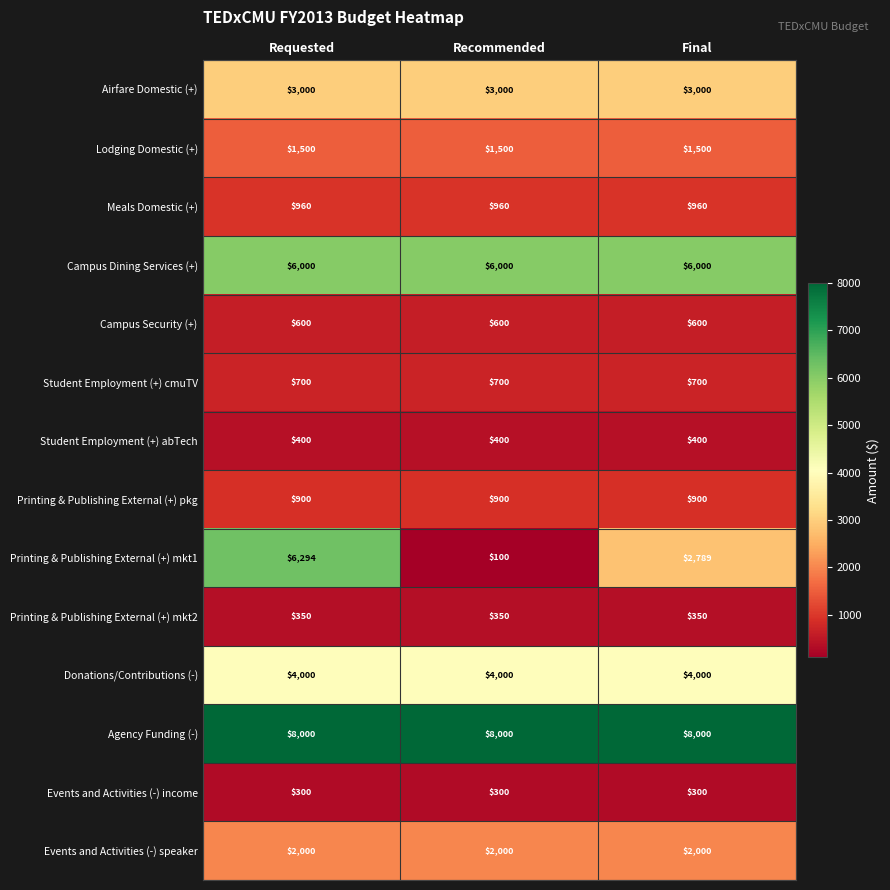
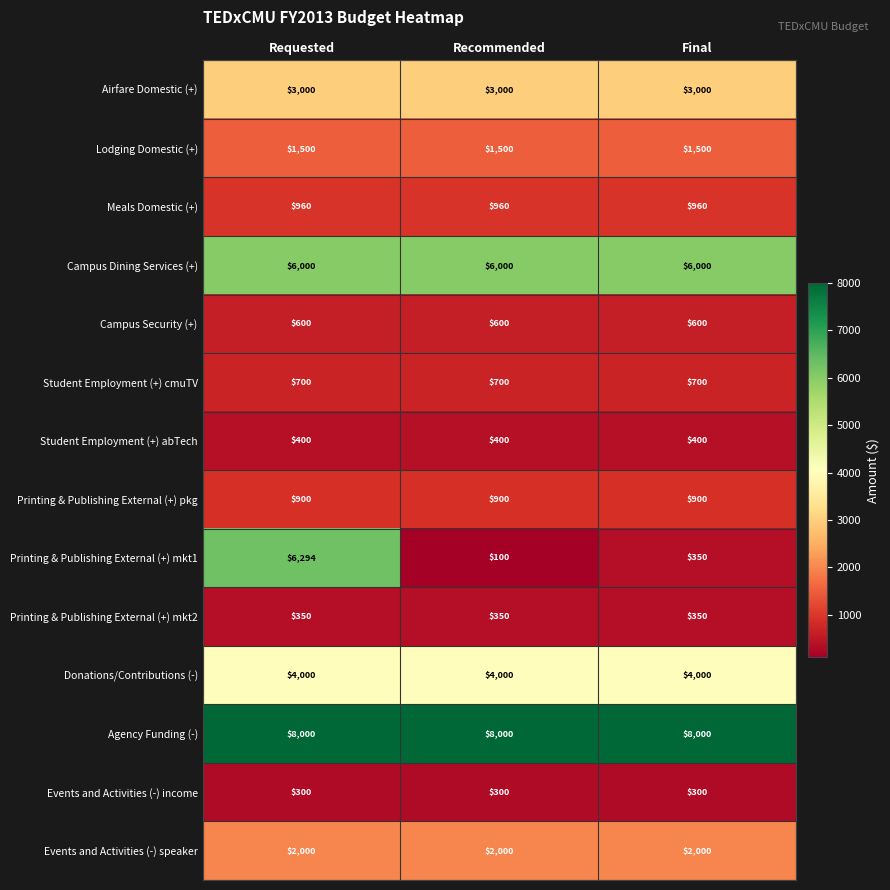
  {
    "Airfare Domestic (+)": {
      "Requested": "$3,000",
      "Recommended": "$3,000",
      "Final": "$3,000"
    },
    "Lodging Domestic (+)": {
      "Requested": "$1,500",
      "Recommended": "$1,500",
      "Final": "$1,500"
    },
    "Meals Domestic (+)": {
      "Requested": "$960",
      "Recommended": "$960",
      "Final": "$960"
    },
    "Campus Dining Services (+)": {
      "Requested": "$6,000",
      "Recommended": "$6,000",
      "Final": "$6,000"
    },
    "Campus Security (+)": {
      "Requested": "$600",
      "Recommended": "$600",
      "Final": "$600"
    },
    "Student Employment (+) cmuTV": {
      "Requested": "$700",
      "Recommended": "$700",
      "Final": "$700"
    },
    "Student Employment (+) abTech": {
      "Requested": "$400",
      "Recommended": "$400",
      "Final": "$400"
    },
    "Printing & Publishing External (+) pkg": {
      "Requested": "$900",
      "Recommended": "$900",
      "Final": "$900"
    },
    "Printing & Publishing External (+) mkt1": {
      "Requested": "$6,294",
      "Recommended": "$100",
-     "Final": "$2,789"
+     "Final": "$350"
    },
    "Printing & Publishing External (+) mkt2": {
      "Requested": "$350",
      "Recommended": "$350",
      "Final": "$350"
    },
    "Donations/Contributions (-)": {
      "Requested": "$4,000",
      "Recommended": "$4,000",
      "Final": "$4,000"
    },
    "Agency Funding (-)": {
      "Requested": "$8,000",
      "Recommended": "$8,000",
      "Final": "$8,000"
    },
    "Events and Activities (-) income": {
      "Requested": "$300",
      "Recommended": "$300",
      "Final": "$300"
    },
    "Events and Activities (-) speaker": {
      "Requested": "$2,000",
      "Recommended": "$2,000",
      "Final": "$2,000"
    }
  }
